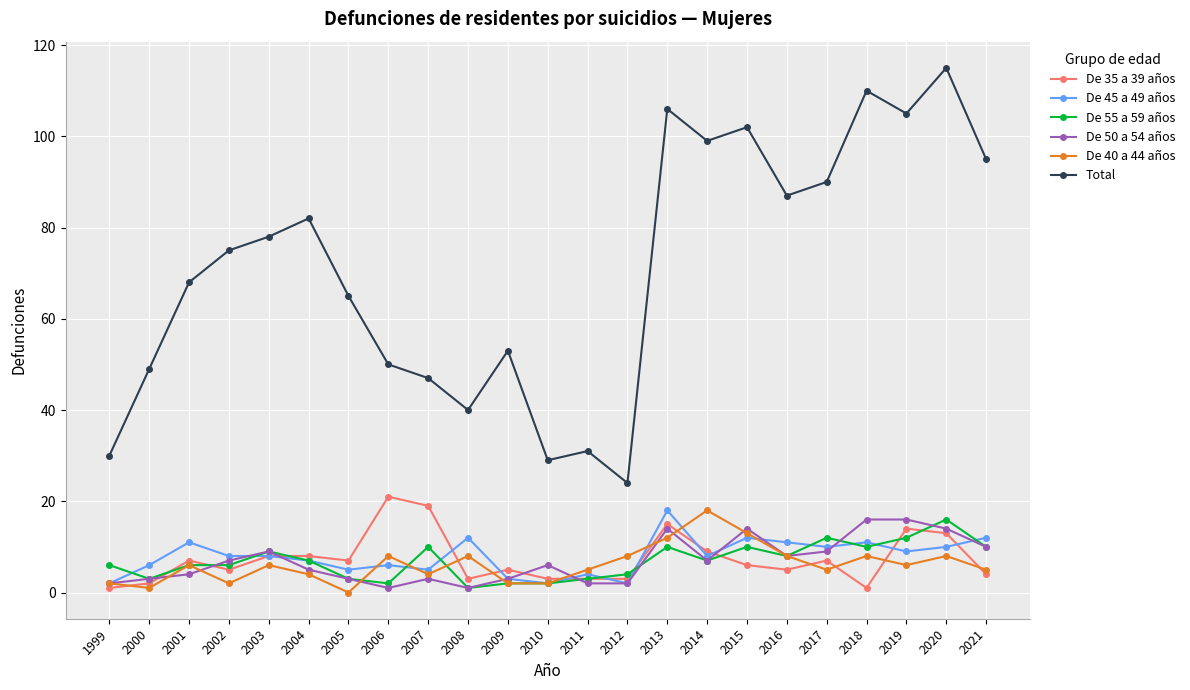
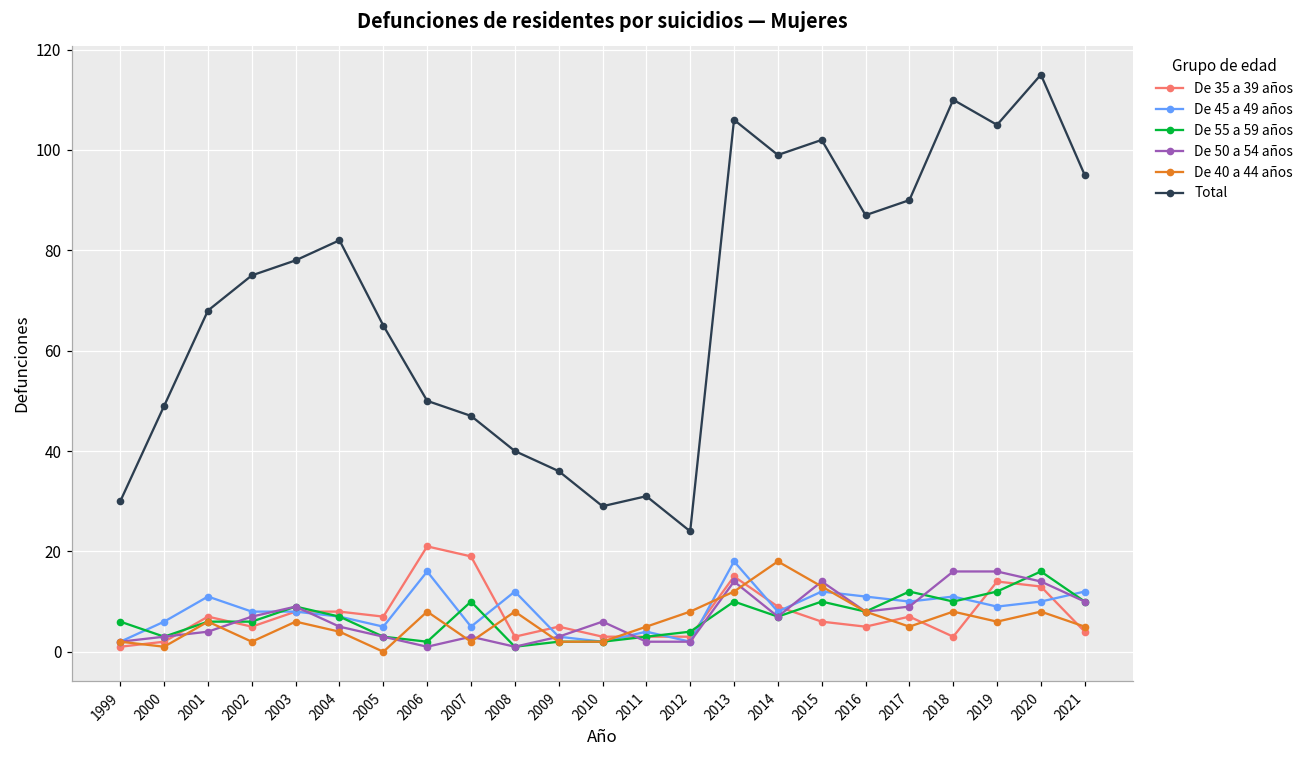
  {
    "De 35 a 39 años": {
      "1999": 1,
      "2000": 2,
      "2001": 7,
      "2002": 5,
      "2004": 8,
      "2005": 7,
      "2006": 21,
      "2007": 19,
      "2008": 3,
      "2009": 5,
      "2010": 3,
      "2012": 3,
      "2013": 15,
      "2014": 9,
      "2015": 6,
      "2016": 5,
      "2017": 7,
-     "2018": 1,
+     "2018": 3,
      "2019": 14,
      "2020": 13,
      "2021": 4
    },
    "De 45 a 49 años": {
      "2000": 6,
      "2001": 11,
      "2002": 8,
      "2005": 5,
-     "2006": 6,
+     "2006": 16,
      "2007": 5,
      "2008": 12,
      "2011": 4,
      "2013": 18,
      "2014": 8,
      "2015": 12,
      "2016": 11,
      "2017": 10,
      "2018": 11,
      "2019": 9,
      "2020": 10,
      "2021": 12
    },
    "De 55 a 59 años": {
      "1999": 6,
      "2002": 6,
      "2006": 2,
      "2007": 10,
      "2012": 4,
      "2013": 10,
      "2015": 10,
      "2017": 12,
      "2018": 10,
      "2019": 12,
      "2020": 16
    },
    "De 50 a 54 años": {
      "2001": 4,
      "2002": 7,
      "2004": 5,
      "2006": 1,
      "2007": 3,
      "2010": 6,
      "2011": 2,
      "2013": 14,
      "2015": 14,
      "2017": 9,
      "2018": 16,
      "2019": 16,
      "2020": 14
    },
    "De 40 a 44 años": {
      "2000": 1,
      "2002": 2,
      "2003": 6,
      "2004": 4,
      "2005": 0,
      "2006": 8,
-     "2007": 4,
+     "2007": 2,
      "2008": 8,
      "2011": 5,
      "2012": 8,
      "2013": 12,
      "2014": 18,
      "2015": 13,
      "2017": 5,
      "2018": 8,
      "2019": 6,
      "2020": 8,
      "2021": 5
    },
    "Total": {
      "1999": 30,
      "2000": 49,
      "2001": 68,
      "2002": 75,
      "2003": 78,
      "2004": 82,
      "2005": 65,
      "2006": 50,
      "2007": 47,
      "2008": 40,
-     "2009": 53,
+     "2009": 36,
      "2010": 29,
      "2011": 31,
      "2012": 24,
      "2013": 106,
      "2014": 99,
      "2015": 102,
      "2016": 87,
      "2017": 90,
      "2018": 110,
      "2019": 105,
      "2020": 115,
      "2021": 95
    }
  }
